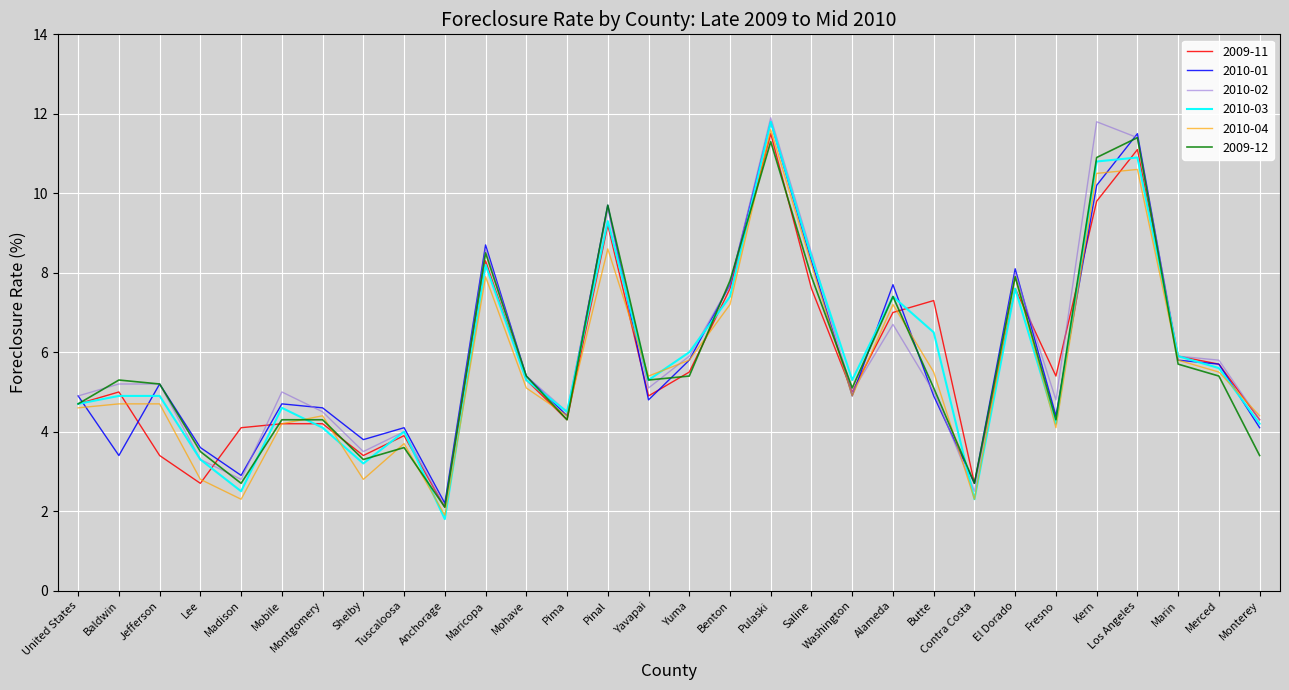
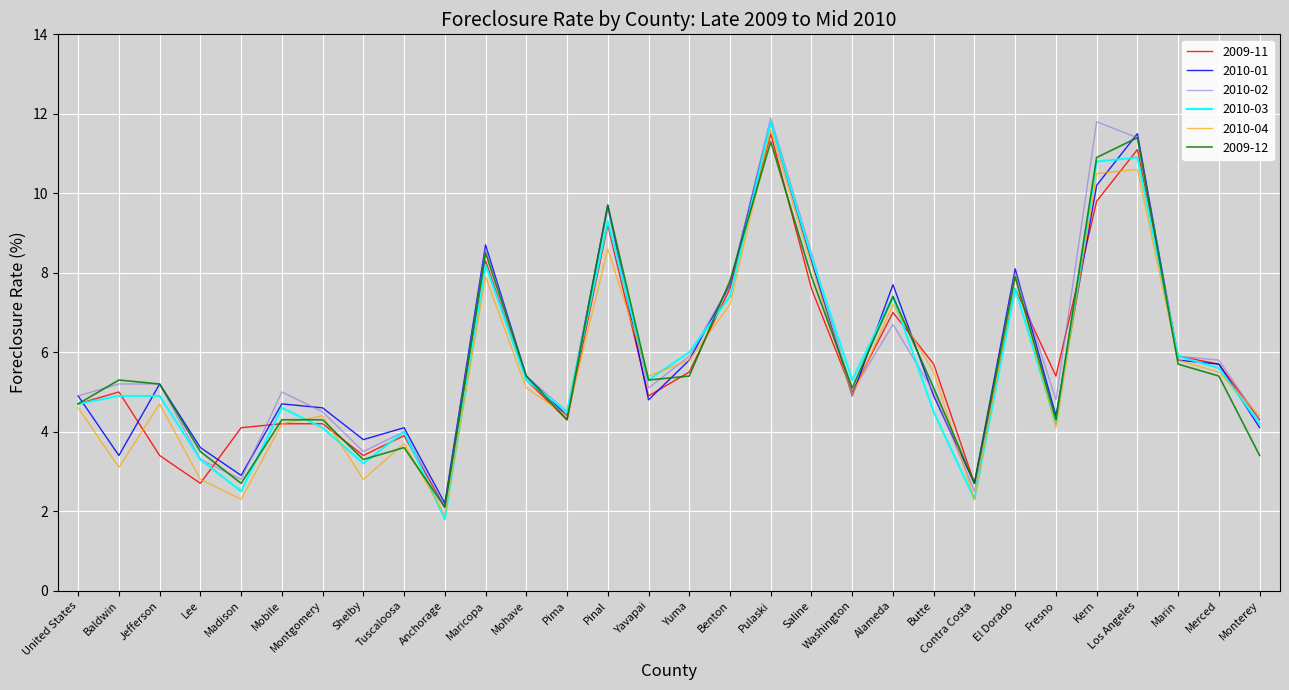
  {
    "2009-11": {
      "Baldwin": 5.0,
      "Jefferson": 3.4,
      "Lee": 2.7,
      "Madison": 4.1,
      "Montgomery": 4.2,
      "Shelby": 3.4,
      "Tuscaloosa": 3.9,
      "Maricopa": 8.3,
      "Pinal": 9.2,
      "Yavapai": 4.9,
      "Yuma": 5.5,
      "Benton": 7.6,
      "Pulaski": 11.5,
      "Saline": 7.6,
      "Alameda": 7.0,
-     "Butte": 7.3,
+     "Butte": 5.7,
      "Fresno": 5.4,
      "Kern": 9.8,
      "Los Angeles": 11.1
    },
    "2010-01": {
      "Baldwin": 3.4,
      "Lee": 3.6,
      "Madison": 2.9,
      "Mobile": 4.7,
      "Montgomery": 4.6,
      "Shelby": 3.8,
      "Tuscaloosa": 4.1,
      "Anchorage": 2.2,
      "Maricopa": 8.7,
      "Yavapai": 4.8,
      "Saline": 8.3,
      "Alameda": 7.7,
      "Butte": 4.9,
      "El Dorado": 8.1,
      "Fresno": 4.4,
      "Kern": 10.2,
      "Los Angeles": 11.5,
      "Monterey": 4.1
    },
    "2010-02": {
      "Baldwin": 5.2,
      "Madison": 2.8,
      "Mobile": 5.0,
      "Montgomery": 4.5,
      "Shelby": 3.5,
      "Maricopa": 8.6,
      "Pinal": 9.6,
      "Yavapai": 5.1,
      "Yuma": 5.9,
      "Pulaski": 11.9,
      "Saline": 8.5,
      "Alameda": 6.7,
      "Butte": 5.0,
      "Contra Costa": 2.5,
      "El Dorado": 8.0,
      "Fresno": 4.8,
      "Kern": 11.8,
      "Merced": 5.8
    },
    "2010-03": {
      "Baldwin": 4.9,
      "Jefferson": 4.9,
      "Madison": 2.5,
      "Mobile": 4.6,
      "Montgomery": 4.1,
      "Shelby": 3.2,
      "Anchorage": 1.8,
      "Maricopa": 8.2,
      "Pinal": 9.3,
      "Yuma": 6.0,
      "Benton": 7.4,
      "Saline": 8.4,
      "Washington": 5.3,
-     "Butte": 6.5,
+     "Butte": 4.5,
      "Fresno": 4.2,
      "Kern": 10.8,
      "Los Angeles": 10.9,
      "Merced": 5.6,
      "Monterey": 4.2
    },
    "2010-04": {
      "United States": 4.6,
-     "Baldwin": 4.7,
+     "Baldwin": 3.1,
      "Jefferson": 4.7,
      "Lee": 2.8,
      "Madison": 2.3,
      "Montgomery": 4.4,
      "Shelby": 2.8,
      "Tuscaloosa": 3.7,
      "Anchorage": 1.9,
      "Maricopa": 7.9,
      "Mohave": 5.1,
      "Pinal": 8.6,
      "Yavapai": 5.4,
      "Benton": 7.2,
      "Pulaski": 11.6,
      "Saline": 8.2,
      "Alameda": 7.2,
      "Butte": 5.5,
      "Fresno": 4.1,
      "Kern": 10.5,
      "Los Angeles": 10.6,
      "Merced": 5.5,
      "Monterey": 4.4
    },
    "2009-12": {
      "Baldwin": 5.3,
      "Lee": 3.5,
      "Madison": 2.7,
      "Mobile": 4.3,
      "Montgomery": 4.3,
      "Shelby": 3.3,
      "Tuscaloosa": 3.6,
      "Maricopa": 8.5,
      "Yuma": 5.4,
      "Benton": 7.8,
      "Pulaski": 11.3,
      "Saline": 7.9,
      "Washington": 5.1,
      "Butte": 5.1,
      "Fresno": 4.3,
      "Kern": 10.9,
      "Marin": 5.7,
      "Merced": 5.4,
      "Monterey": 3.4
    }
  }
